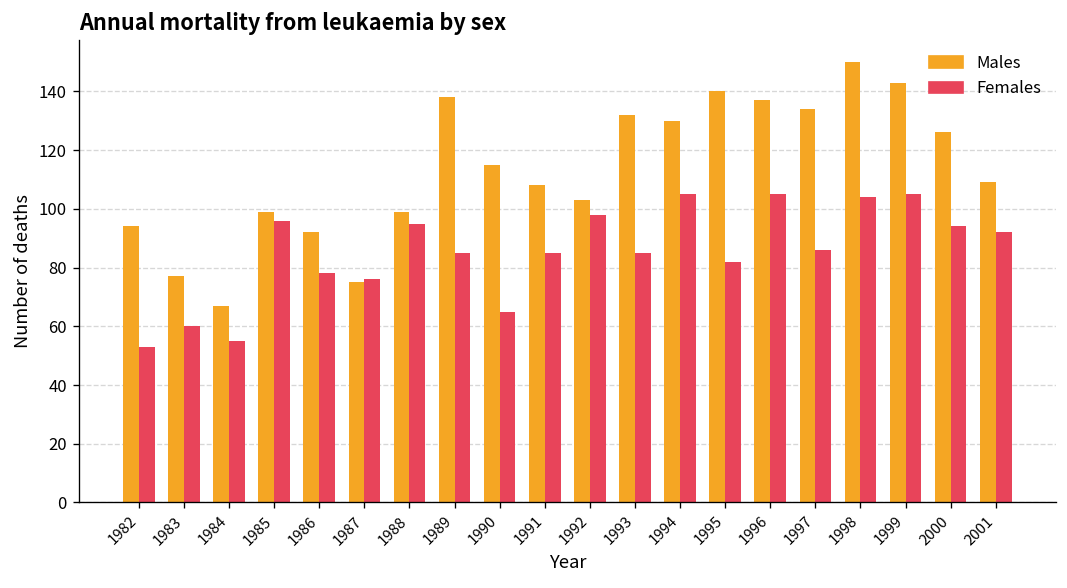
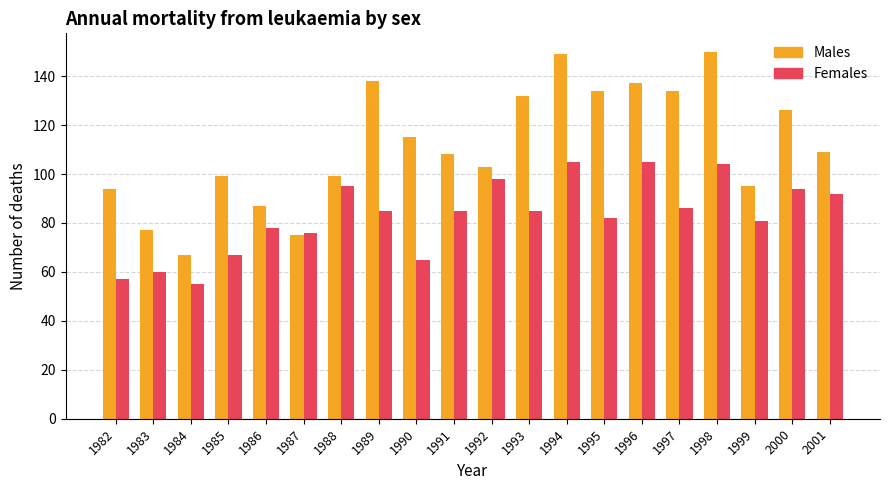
  {
    "Males": {
      "1982": 94,
      "1983": 77,
      "1984": 67,
      "1985": 99,
-     "1986": 92,
+     "1986": 87,
      "1987": 75,
      "1988": 99,
      "1989": 138,
      "1990": 115,
      "1991": 108,
      "1992": 103,
      "1993": 132,
-     "1994": 130,
-     "1995": 140,
+     "1994": 149,
+     "1995": 134,
      "1996": 137,
      "1997": 134,
      "1998": 150,
-     "1999": 143,
+     "1999": 95,
      "2000": 126,
      "2001": 109
    },
    "Females": {
-     "1982": 53,
+     "1982": 57,
      "1983": 60,
      "1984": 55,
-     "1985": 96,
+     "1985": 67,
      "1986": 78,
      "1987": 76,
      "1988": 95,
      "1989": 85,
      "1990": 65,
      "1991": 85,
      "1992": 98,
      "1993": 85,
      "1994": 105,
      "1995": 82,
      "1996": 105,
      "1997": 86,
      "1998": 104,
-     "1999": 105,
+     "1999": 81,
      "2000": 94,
      "2001": 92
    }
  }
